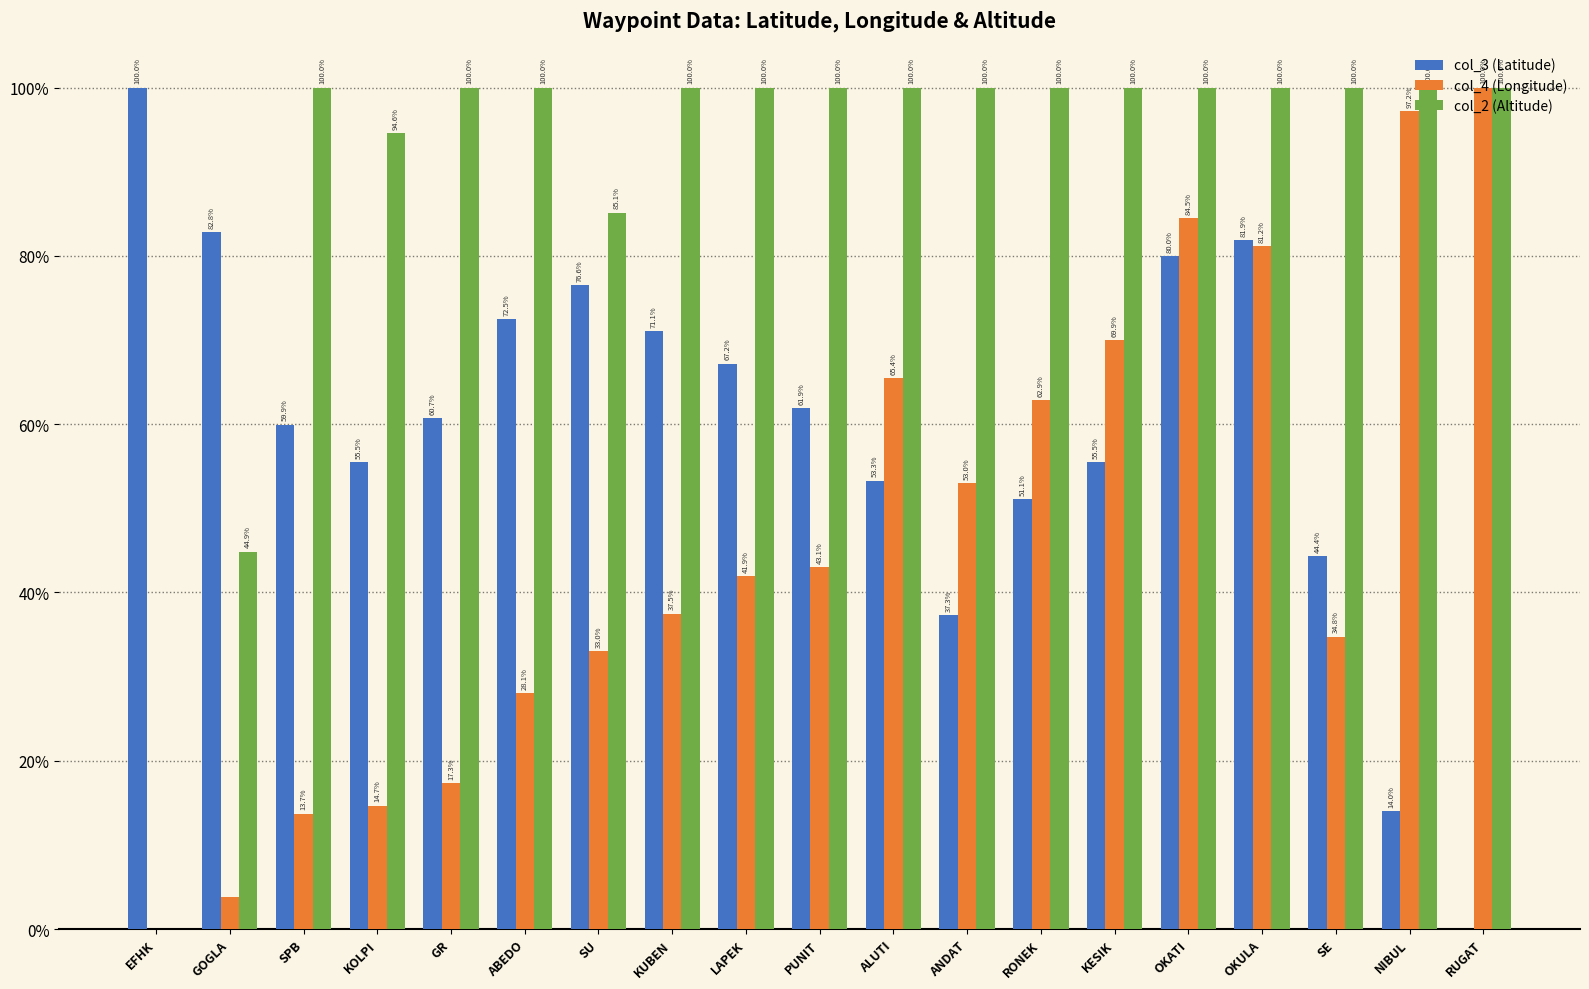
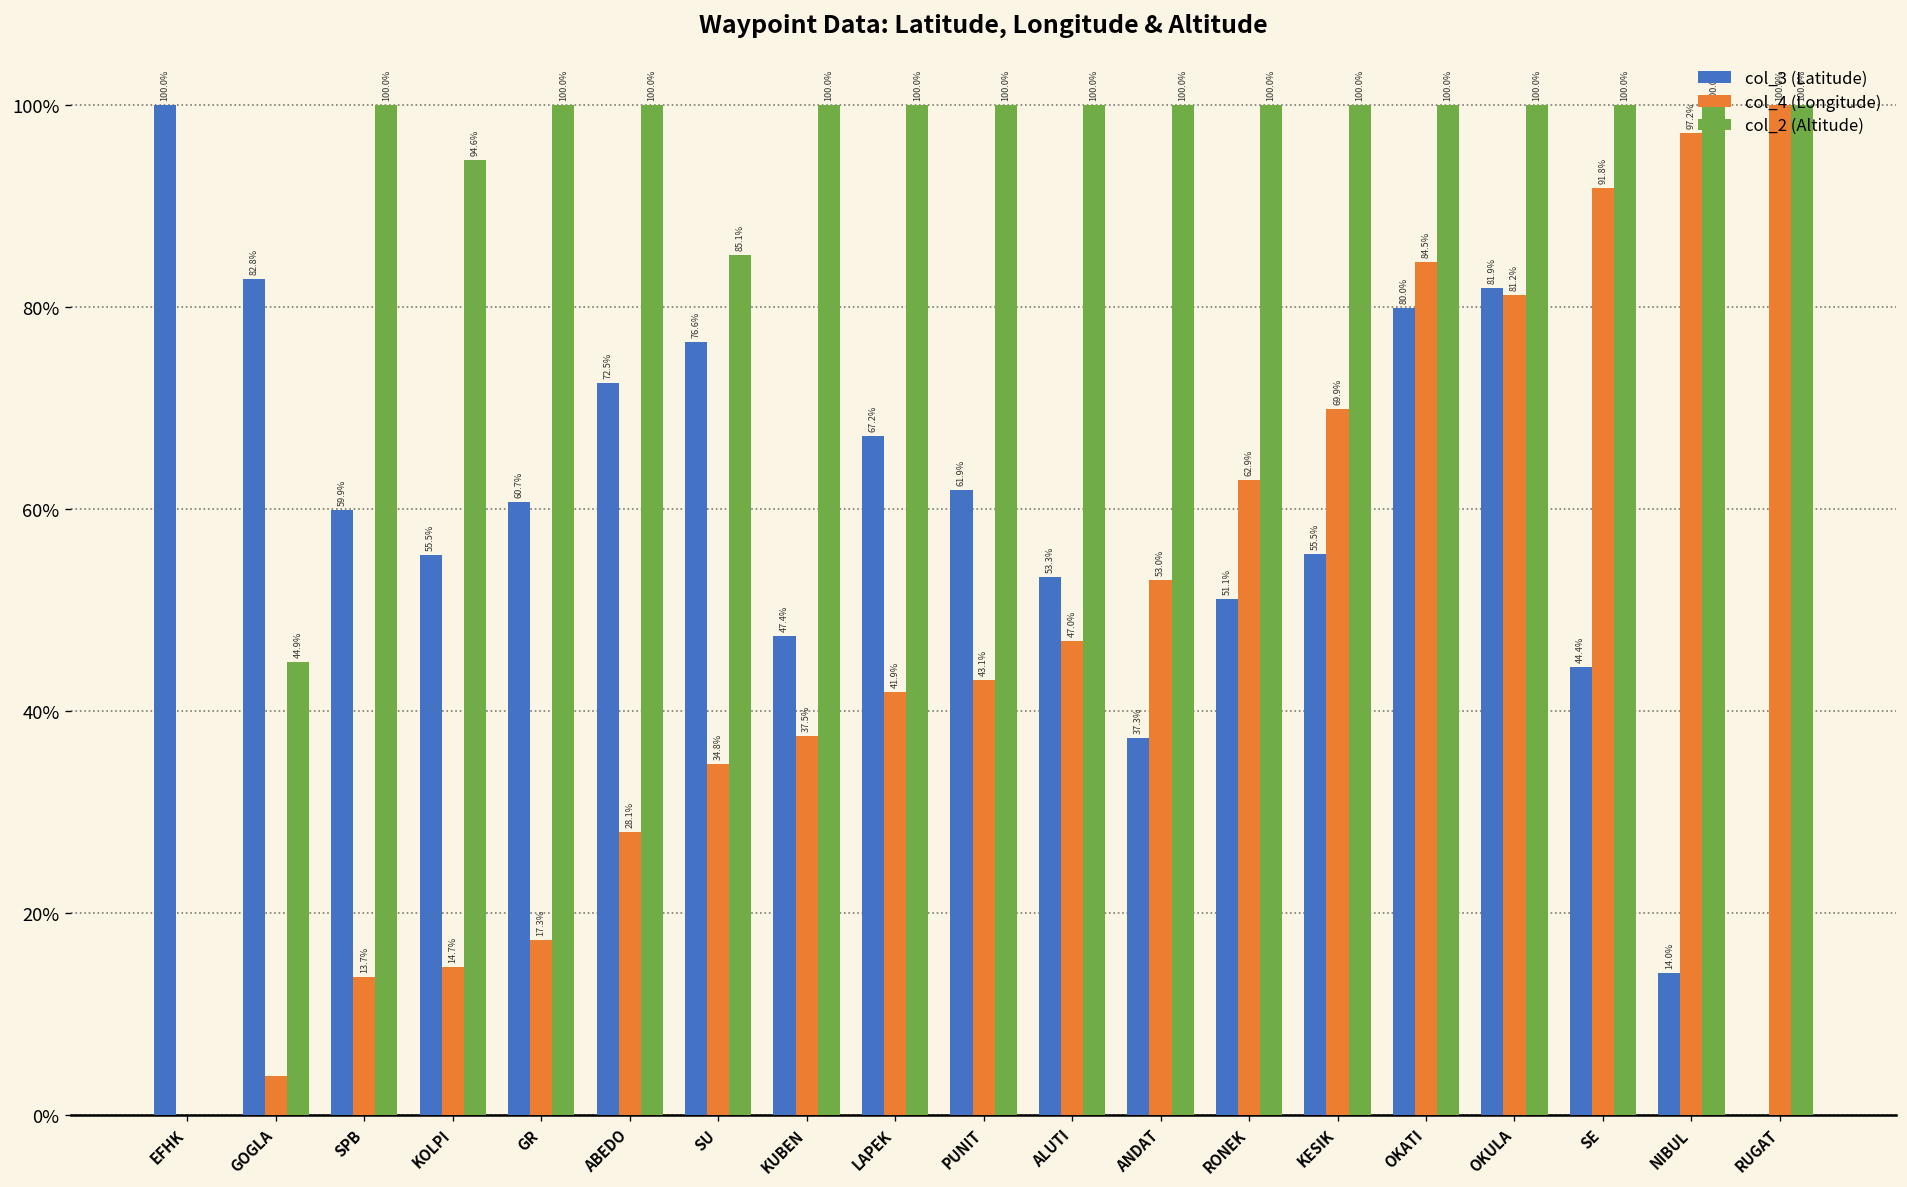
  {
    "col_3 (Latitude)": {
      "EFHK": "100.0%",
      "GOGLA": "82.8%",
      "SPB": "59.9%",
      "KOLPI": "55.5%",
      "GR": "60.7%",
      "ABEDO": "72.5%",
      "SU": "76.6%",
-     "KUBEN": "71.1%",
+     "KUBEN": "47.4%",
      "LAPEK": "67.2%",
      "PUNIT": "61.9%",
      "ALUTI": "53.3%",
      "ANDAT": "37.3%",
      "RONEK": "51.1%",
      "KESIK": "55.5%",
      "OKATI": "80.0%",
      "OKULA": "81.9%",
      "SE": "44.4%",
      "NIBUL": "14.0%"
    },
    "col_4 (Longitude)": {
      "SPB": "13.7%",
      "KOLPI": "14.7%",
      "GR": "17.3%",
      "ABEDO": "28.1%",
-     "SU": "33.0%",
+     "SU": "34.8%",
      "KUBEN": "37.5%",
      "LAPEK": "41.9%",
      "PUNIT": "43.1%",
-     "ALUTI": "65.4%",
+     "ALUTI": "47.0%",
      "ANDAT": "53.0%",
      "RONEK": "62.9%",
      "KESIK": "69.9%",
      "OKATI": "84.5%",
      "OKULA": "81.2%",
-     "SE": "34.8%",
+     "SE": "91.8%",
      "NIBUL": "97.2%",
      "RUGAT": "100.0%"
    },
    "col_2 (Altitude)": {
      "GOGLA": "44.9%",
      "SPB": "100.0%",
      "KOLPI": "94.6%",
      "GR": "100.0%",
      "ABEDO": "100.0%",
      "SU": "85.1%",
      "KUBEN": "100.0%",
      "LAPEK": "100.0%",
      "PUNIT": "100.0%",
      "ALUTI": "100.0%",
      "ANDAT": "100.0%",
      "RONEK": "100.0%",
      "KESIK": "100.0%",
      "OKATI": "100.0%",
      "OKULA": "100.0%",
      "SE": "100.0%",
      "NIBUL": "100.0%",
      "RUGAT": "100.0%"
    }
  }
